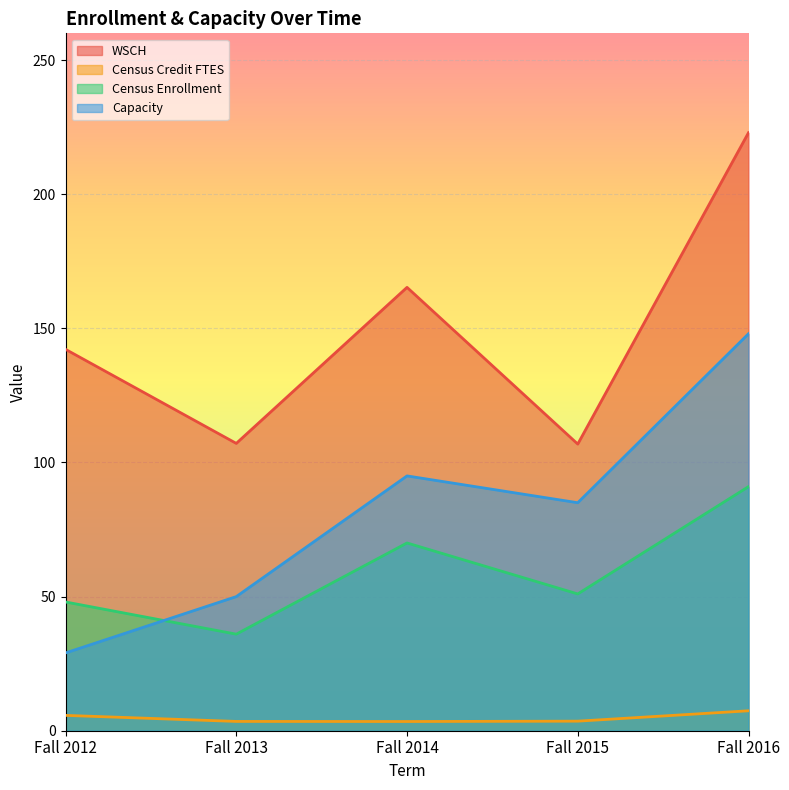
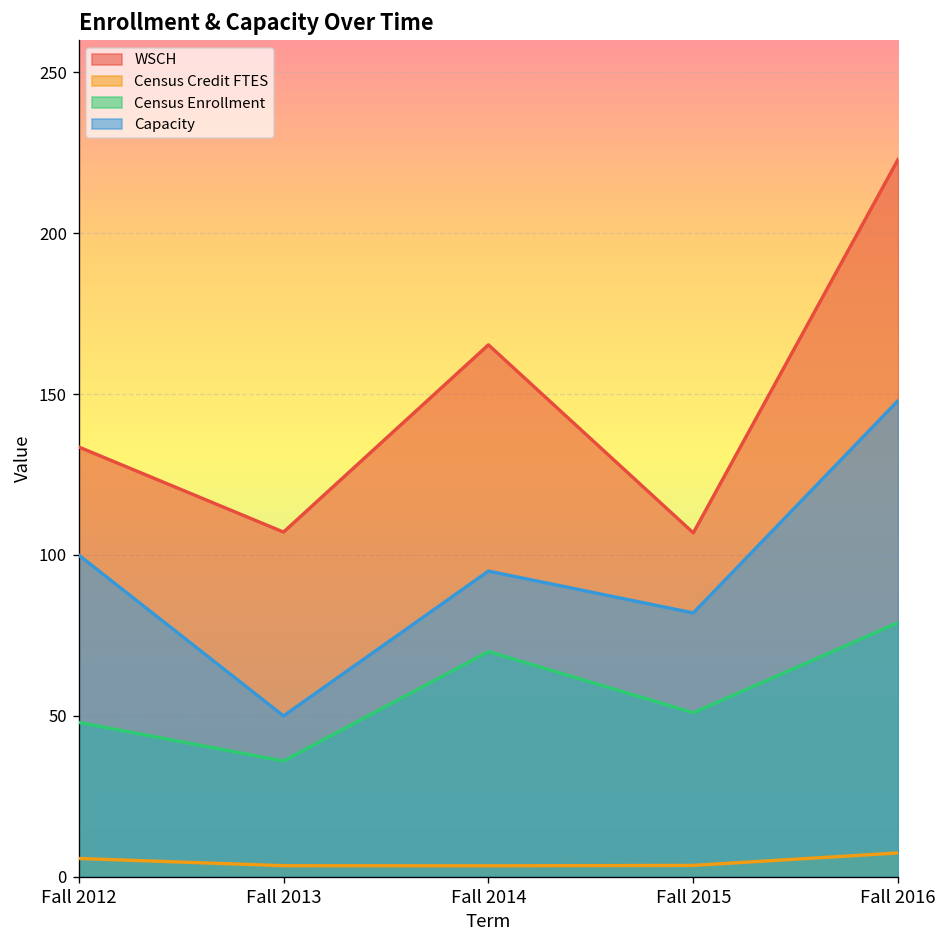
  {
    "WSCH": {
-     "Fall 2012": 142,
+     "Fall 2012": 134,
      "Fall 2013": 107,
      "Fall 2014": 165,
      "Fall 2015": 107,
      "Fall 2016": 223
    },
    "Census Credit FTES": {
      "Fall 2012": 6,
      "Fall 2013": 3,
      "Fall 2014": 3,
      "Fall 2015": 4,
      "Fall 2016": 7
    },
    "Census Enrollment": {
      "Fall 2012": 48,
      "Fall 2013": 36,
      "Fall 2014": 70,
      "Fall 2015": 51,
-     "Fall 2016": 91
+     "Fall 2016": 79
    },
    "Capacity": {
-     "Fall 2012": 29,
+     "Fall 2012": 100,
      "Fall 2013": 50,
      "Fall 2014": 95,
-     "Fall 2015": 85,
+     "Fall 2015": 82,
      "Fall 2016": 148
    }
  }
